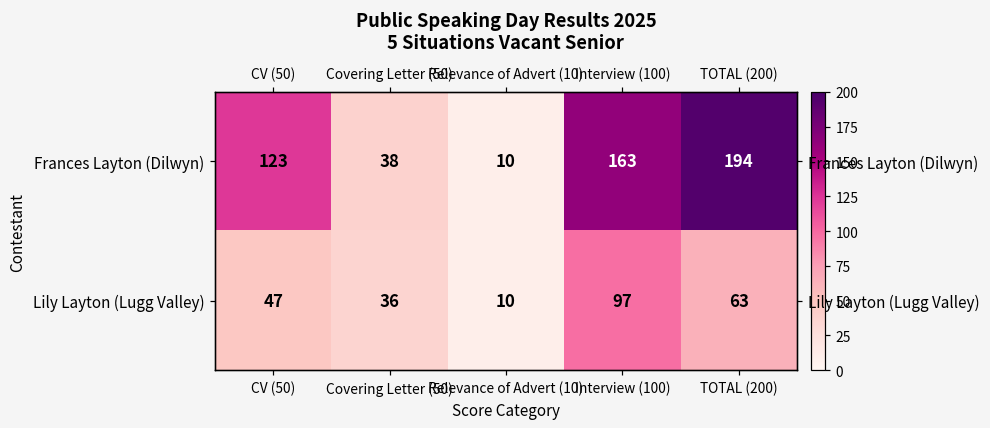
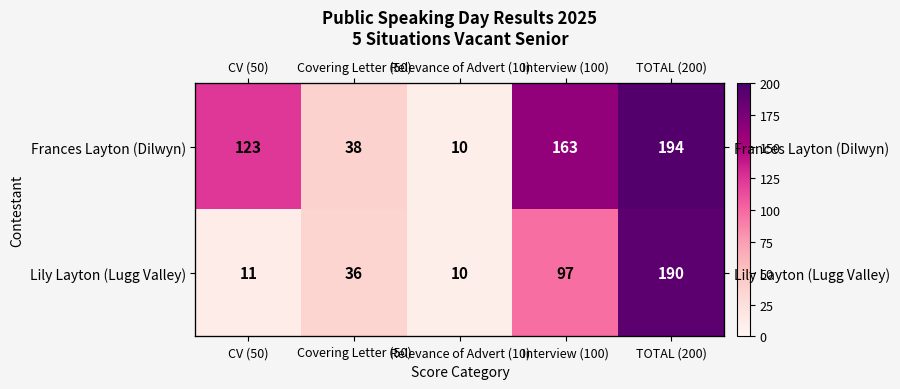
  {
    "Frances Layton (Dilwyn)": {
      "CV (50)": 123,
      "Interview (100)": 163,
      "TOTAL (200)": 194
    },
    "Lily Layton (Lugg Valley)": {
-     "CV (50)": 47,
+     "CV (50)": 11,
      "Interview (100)": 97,
-     "TOTAL (200)": 63
+     "TOTAL (200)": 190
    }
  }
